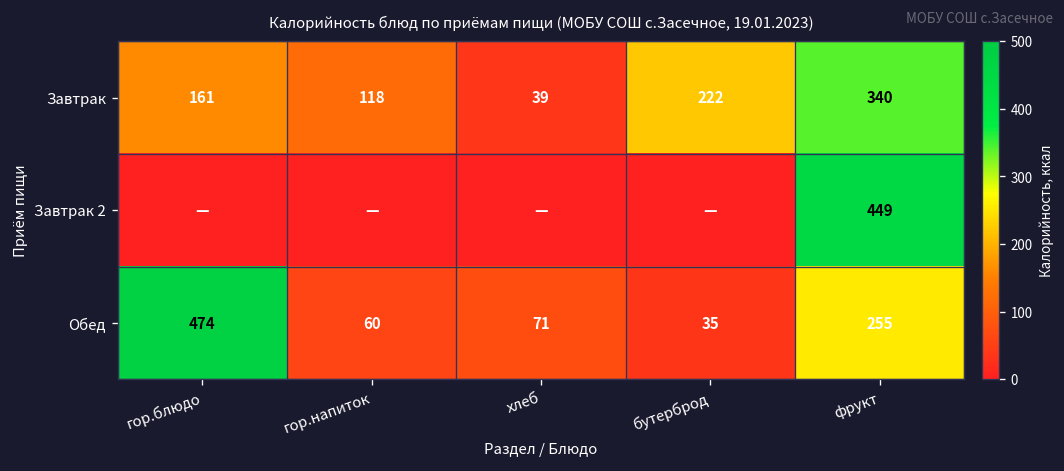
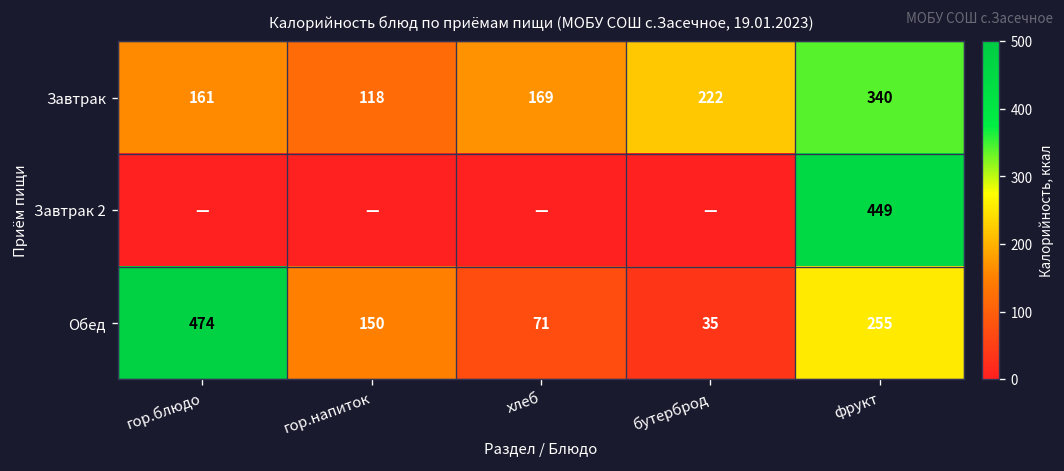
  {
    "Завтрак": {
      "гор.блюдо": 161,
      "гор.напиток": 118,
-     "хлеб": 39,
+     "хлеб": 169,
      "бутерброд": 222,
      "фрукт": 340
    },
    "Завтрак 2": {
      "фрукт": 449
    },
    "Обед": {
      "гор.блюдо": 474,
-     "гор.напиток": 60,
+     "гор.напиток": 150,
      "хлеб": 71,
      "бутерброд": 35,
      "фрукт": 255
    }
  }
